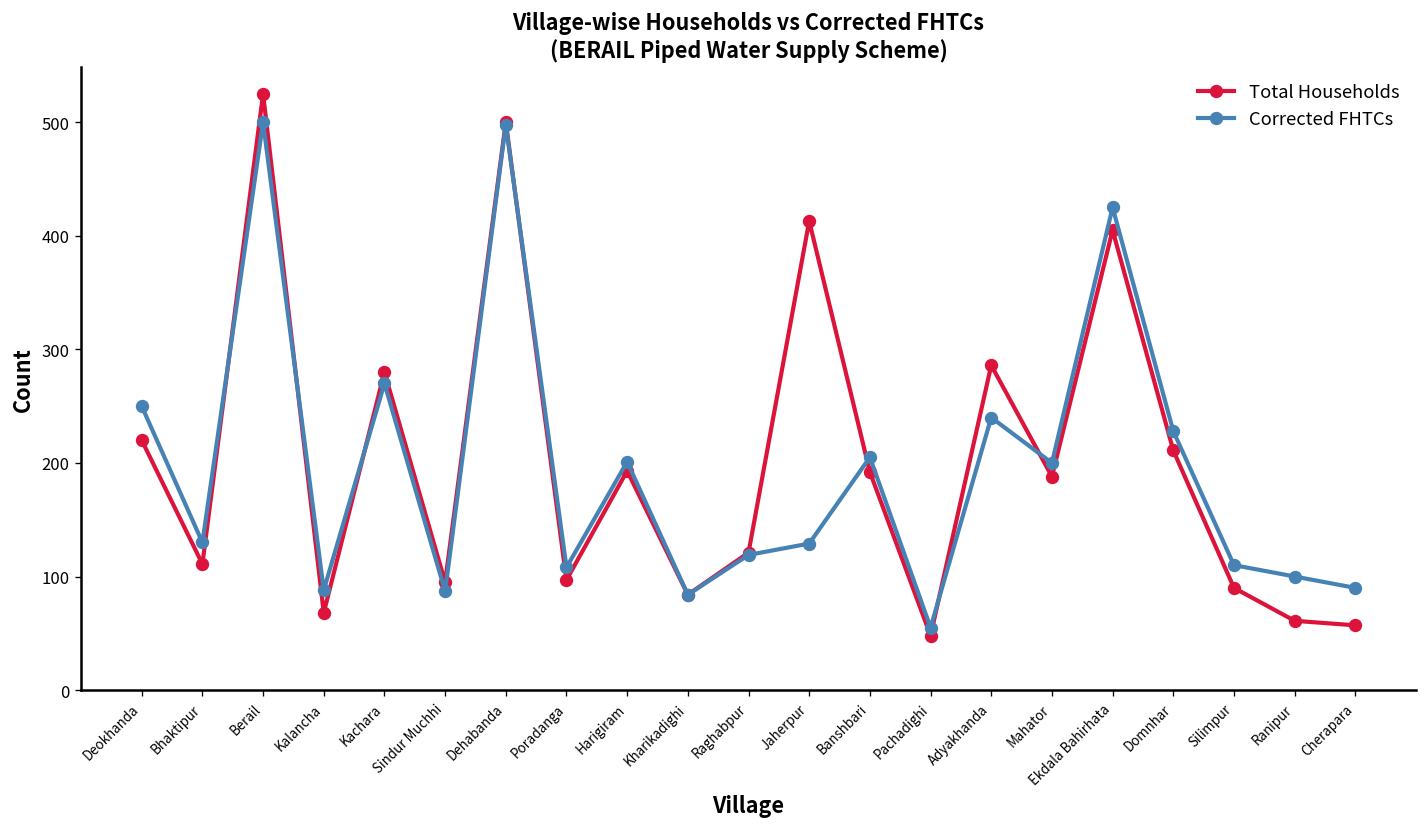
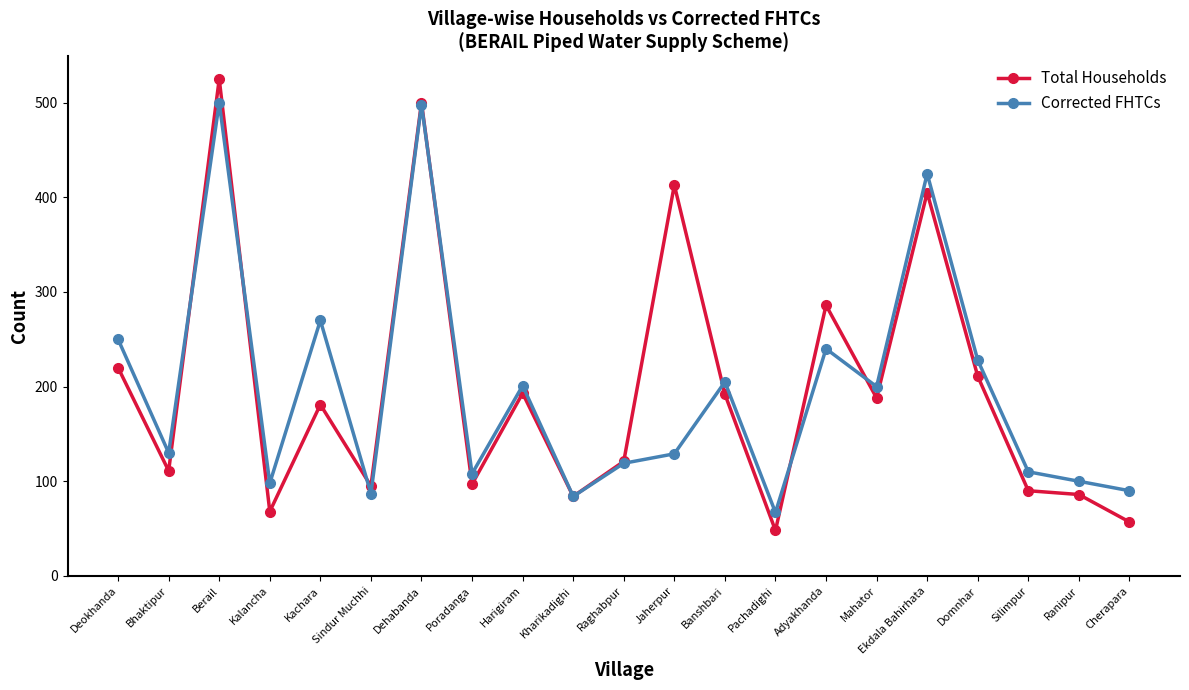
  {
    "Total Households": {
      "Deokhanda": 220,
      "Bhaktipur": 110,
      "Berail": 530,
      "Kalancha": 70,
-     "Kachara": 280,
+     "Kachara": 180,
      "Sindur Muchhi": 100,
      "Poradanga": 100,
      "Harigiram": 190,
      "Jaherpur": 410,
      "Banshbari": 190,
      "Pachadighi": 50,
      "Adyakhanda": 290,
      "Mahator": 190,
      "Ekdala Bahirhata": 410,
      "Domnhar": 210,
      "Silimpur": 90,
-     "Ranipur": 60,
+     "Ranipur": 90,
      "Cherapara": 60
    },
    "Corrected FHTCs": {
      "Deokhanda": 250,
      "Bhaktipur": 130,
      "Berail": 500,
-     "Kalancha": 90,
+     "Kalancha": 100,
      "Kachara": 270,
      "Sindur Muchhi": 90,
      "Poradanga": 110,
      "Harigiram": 200,
      "Jaherpur": 130,
      "Banshbari": 210,
-     "Pachadighi": 60,
+     "Pachadighi": 70,
      "Adyakhanda": 240,
      "Mahator": 200,
      "Ekdala Bahirhata": 430,
      "Domnhar": 230,
      "Silimpur": 110,
      "Ranipur": 100,
      "Cherapara": 90
    }
  }
